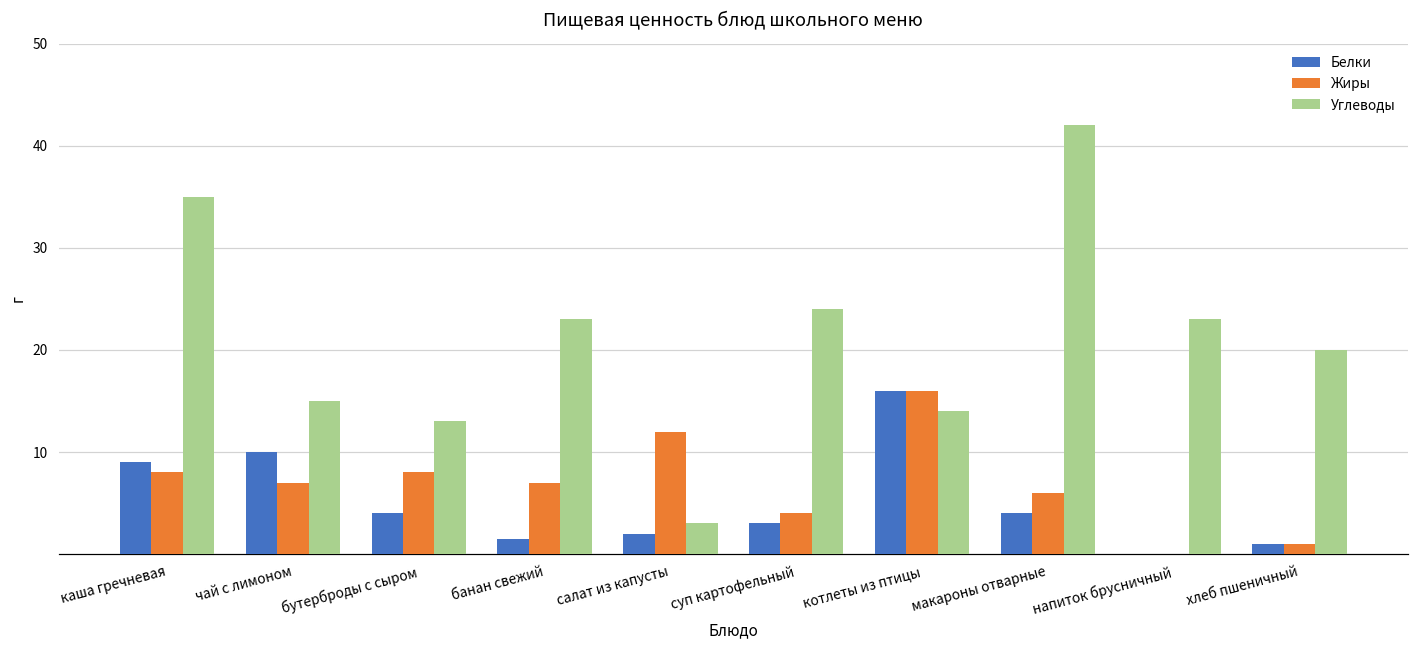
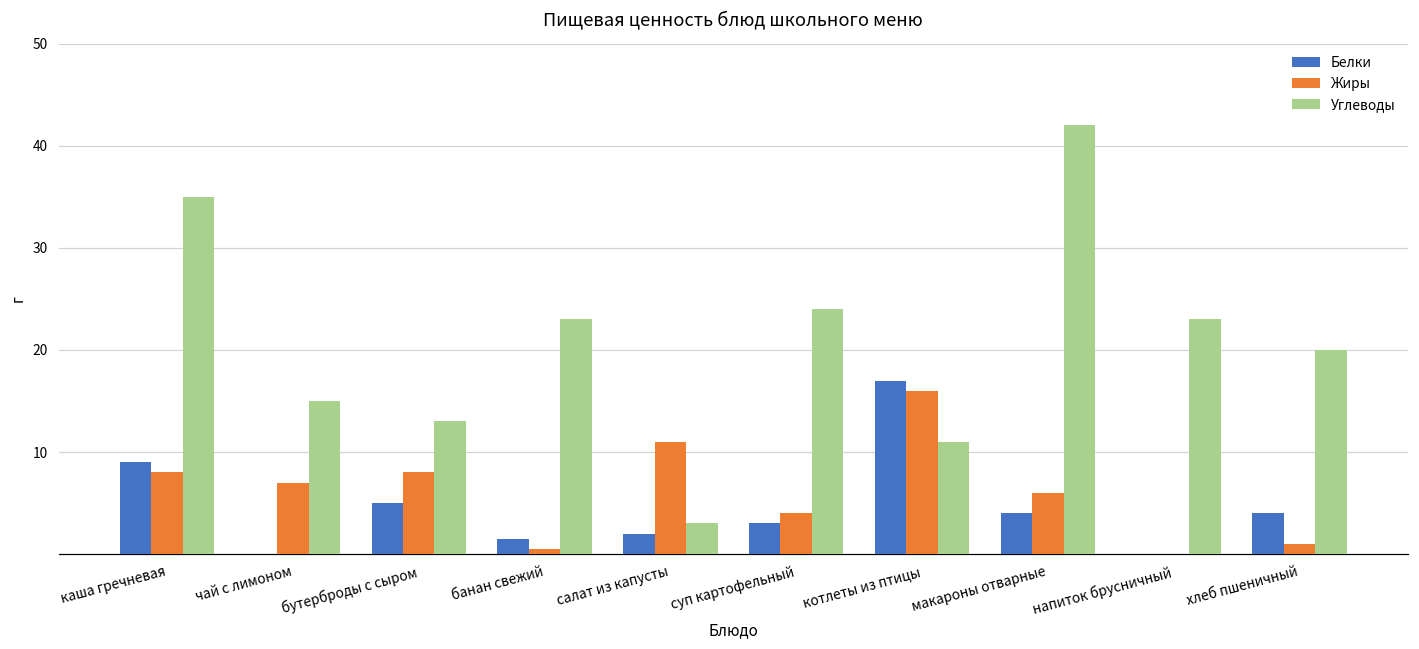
  {
    "Белки": {
      "каша гречневая": 9,
-     "чай с лимоном": 10,
-     "бутерброды с сыром": 4,
+     "чай с лимоном": 0,
+     "бутерброды с сыром": 5,
      "банан свежий": 2,
      "салат из капусты": 2,
      "суп картофельный": 3,
-     "котлеты из птицы": 16,
+     "котлеты из птицы": 17,
      "макароны отварные": 4,
      "напиток брусничный": 0,
-     "хлеб пшеничный": 1
+     "хлеб пшеничный": 4
    },
    "Жиры": {
      "каша гречневая": 8,
      "чай с лимоном": 7,
      "бутерброды с сыром": 8,
-     "банан свежий": 7,
-     "салат из капусты": 12,
+     "банан свежий": 1,
+     "салат из капусты": 11,
      "суп картофельный": 4,
      "котлеты из птицы": 16,
      "макароны отварные": 6,
      "напиток брусничный": 0,
      "хлеб пшеничный": 1
    },
    "Углеводы": {
      "каша гречневая": 35,
      "чай с лимоном": 15,
      "бутерброды с сыром": 13,
      "банан свежий": 23,
      "салат из капусты": 3,
      "суп картофельный": 24,
-     "котлеты из птицы": 14,
+     "котлеты из птицы": 11,
      "макароны отварные": 42,
      "напиток брусничный": 23,
      "хлеб пшеничный": 20
    }
  }
